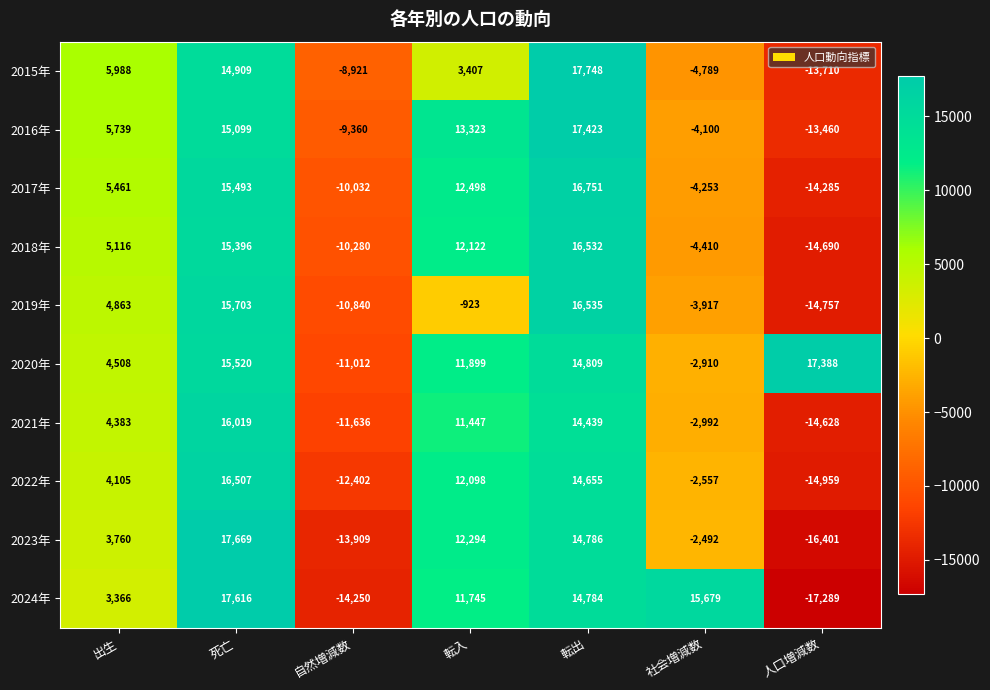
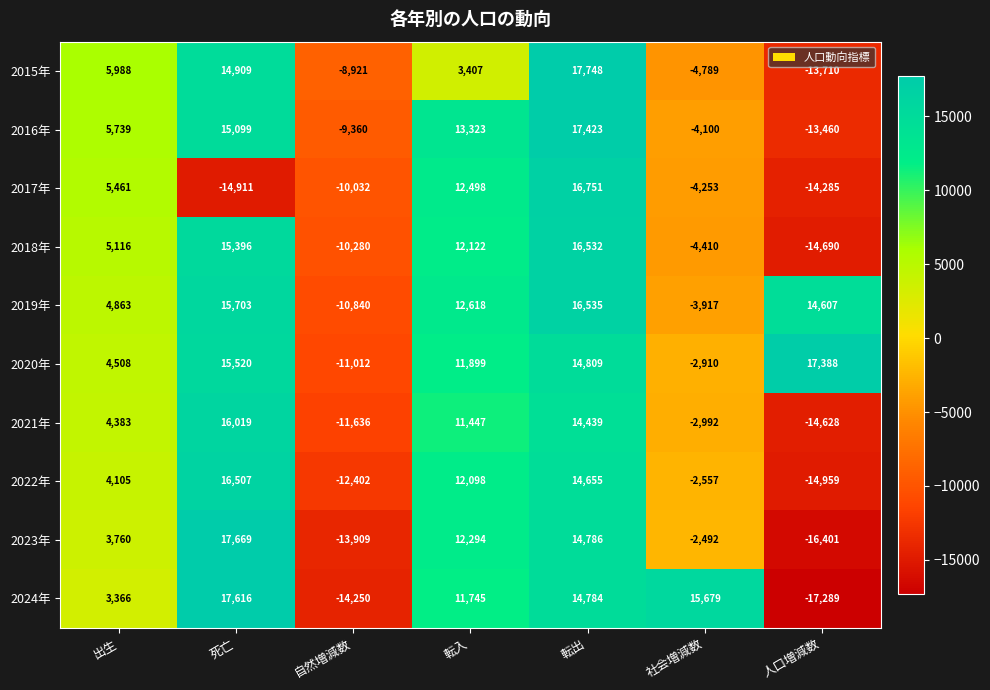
  {
    "2015年": {
      "出生": "5,988",
      "死亡": "14,909",
      "自然増減数": "-8,921",
      "転入": "3,407",
      "転出": "17,748",
      "社会増減数": "-4,789"
    },
    "2016年": {
      "出生": "5,739",
      "死亡": "15,099",
      "自然増減数": "-9,360",
      "転入": "13,323",
      "転出": "17,423",
      "社会増減数": "-4,100",
      "人口増減数": "-13,460"
    },
    "2017年": {
      "出生": "5,461",
-     "死亡": "15,493",
+     "死亡": "-14,911",
      "自然増減数": "-10,032",
      "転入": "12,498",
      "転出": "16,751",
      "社会増減数": "-4,253",
      "人口増減数": "-14,285"
    },
    "2018年": {
      "出生": "5,116",
      "死亡": "15,396",
      "自然増減数": "-10,280",
      "転入": "12,122",
      "転出": "16,532",
      "社会増減数": "-4,410",
      "人口増減数": "-14,690"
    },
    "2019年": {
      "出生": "4,863",
      "死亡": "15,703",
      "自然増減数": "-10,840",
-     "転入": "-923",
+     "転入": "12,618",
      "転出": "16,535",
      "社会増減数": "-3,917",
-     "人口増減数": "-14,757"
+     "人口増減数": "14,607"
    },
    "2020年": {
      "出生": "4,508",
      "死亡": "15,520",
      "自然増減数": "-11,012",
      "転入": "11,899",
      "転出": "14,809",
      "社会増減数": "-2,910",
      "人口増減数": "17,388"
    },
    "2021年": {
      "出生": "4,383",
      "死亡": "16,019",
      "自然増減数": "-11,636",
      "転入": "11,447",
      "転出": "14,439",
      "社会増減数": "-2,992",
      "人口増減数": "-14,628"
    },
    "2022年": {
      "出生": "4,105",
      "死亡": "16,507",
      "自然増減数": "-12,402",
      "転入": "12,098",
      "転出": "14,655",
      "社会増減数": "-2,557",
      "人口増減数": "-14,959"
    },
    "2023年": {
      "出生": "3,760",
      "死亡": "17,669",
      "自然増減数": "-13,909",
      "転入": "12,294",
      "転出": "14,786",
      "社会増減数": "-2,492",
      "人口増減数": "-16,401"
    },
    "2024年": {
      "出生": "3,366",
      "死亡": "17,616",
      "自然増減数": "-14,250",
      "転入": "11,745",
      "転出": "14,784",
      "社会増減数": "15,679",
      "人口増減数": "-17,289"
    }
  }
